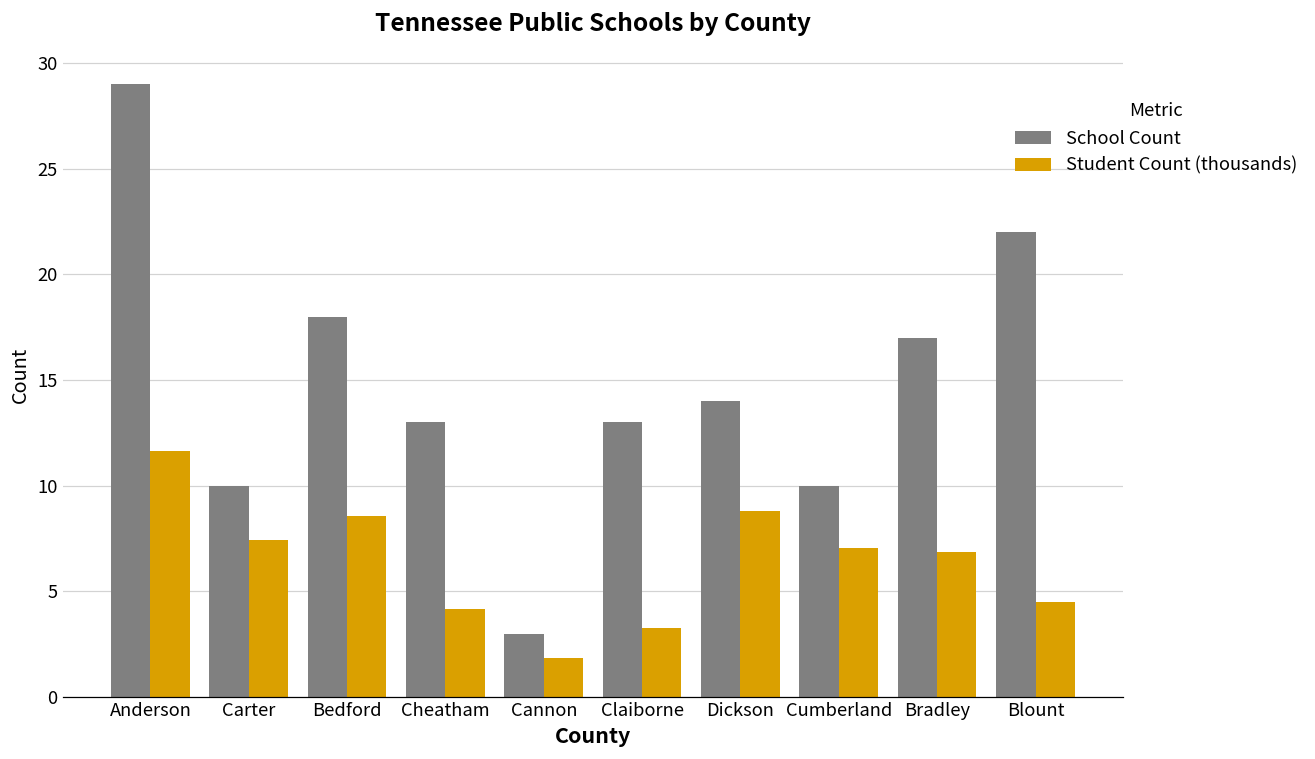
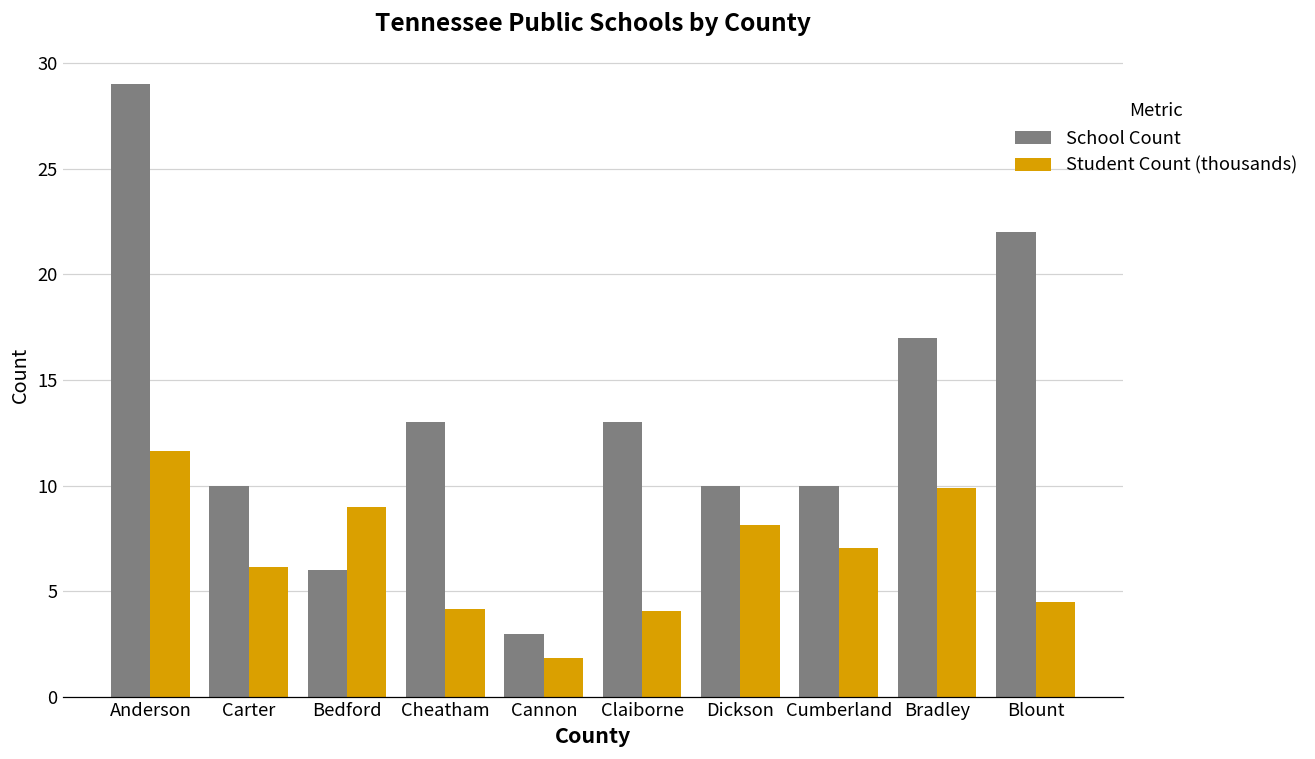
  {
    "School Count": {
      "Anderson": 29,
      "Carter": 10,
-     "Bedford": 18,
+     "Bedford": 6,
      "Cheatham": 13,
      "Cannon": 3,
      "Claiborne": 13,
-     "Dickson": 14,
+     "Dickson": 10,
      "Cumberland": 10,
      "Bradley": 17,
      "Blount": 22
    },
    "Student Count (thousands)": {
      "Anderson": 11.6,
-     "Carter": 7.4,
-     "Bedford": 8.6,
+     "Carter": 6.1,
+     "Bedford": 9.0,
      "Cheatham": 4.1,
      "Cannon": 1.9,
-     "Claiborne": 3.3,
-     "Dickson": 8.8,
+     "Claiborne": 4.1,
+     "Dickson": 8.1,
      "Cumberland": 7.1,
-     "Bradley": 6.8,
+     "Bradley": 9.9,
      "Blount": 4.5
    }
  }
